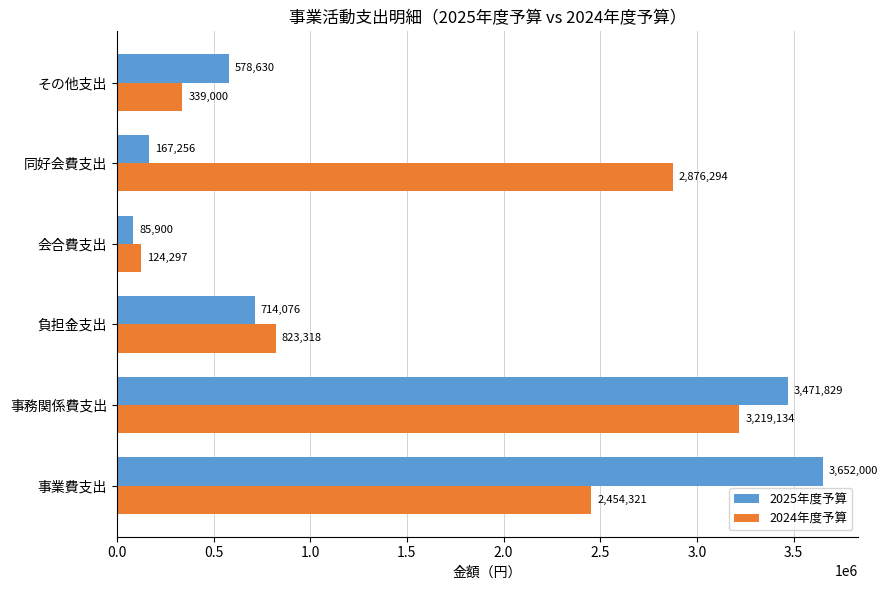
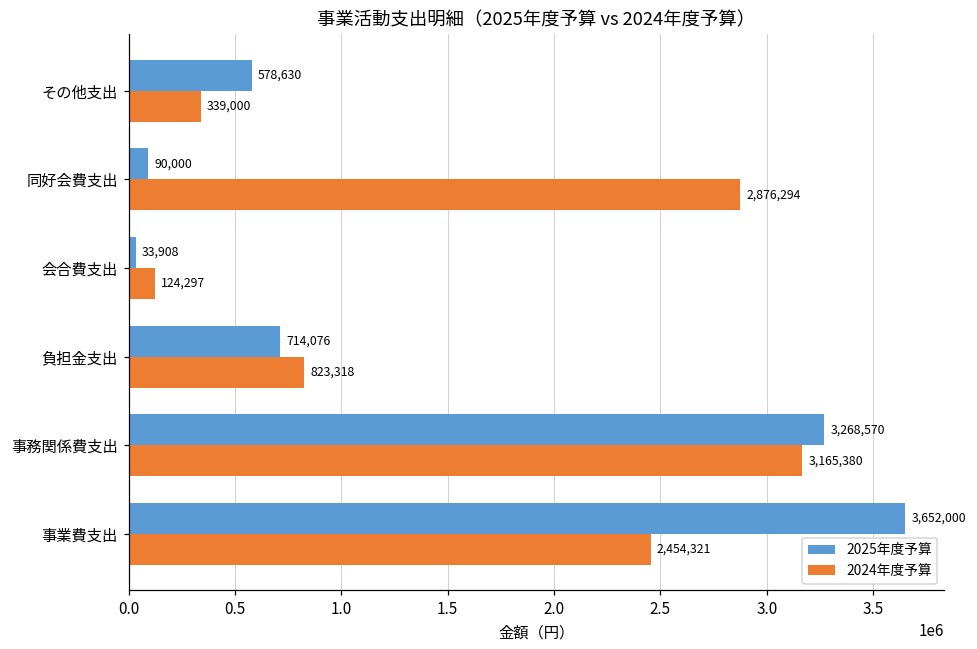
  {
    "2025年度予算": {
      "その他支出": "578,630",
-     "同好会費支出": "167,256",
-     "会合費支出": "85,900",
+     "同好会費支出": "90,000",
+     "会合費支出": "33,908",
      "負担金支出": "714,076",
-     "事務関係費支出": "3,471,829",
+     "事務関係費支出": "3,268,570",
      "事業費支出": "3,652,000"
    },
    "2024年度予算": {
      "その他支出": "339,000",
      "同好会費支出": "2,876,294",
      "会合費支出": "124,297",
      "負担金支出": "823,318",
-     "事務関係費支出": "3,219,134",
+     "事務関係費支出": "3,165,380",
      "事業費支出": "2,454,321"
    }
  }
